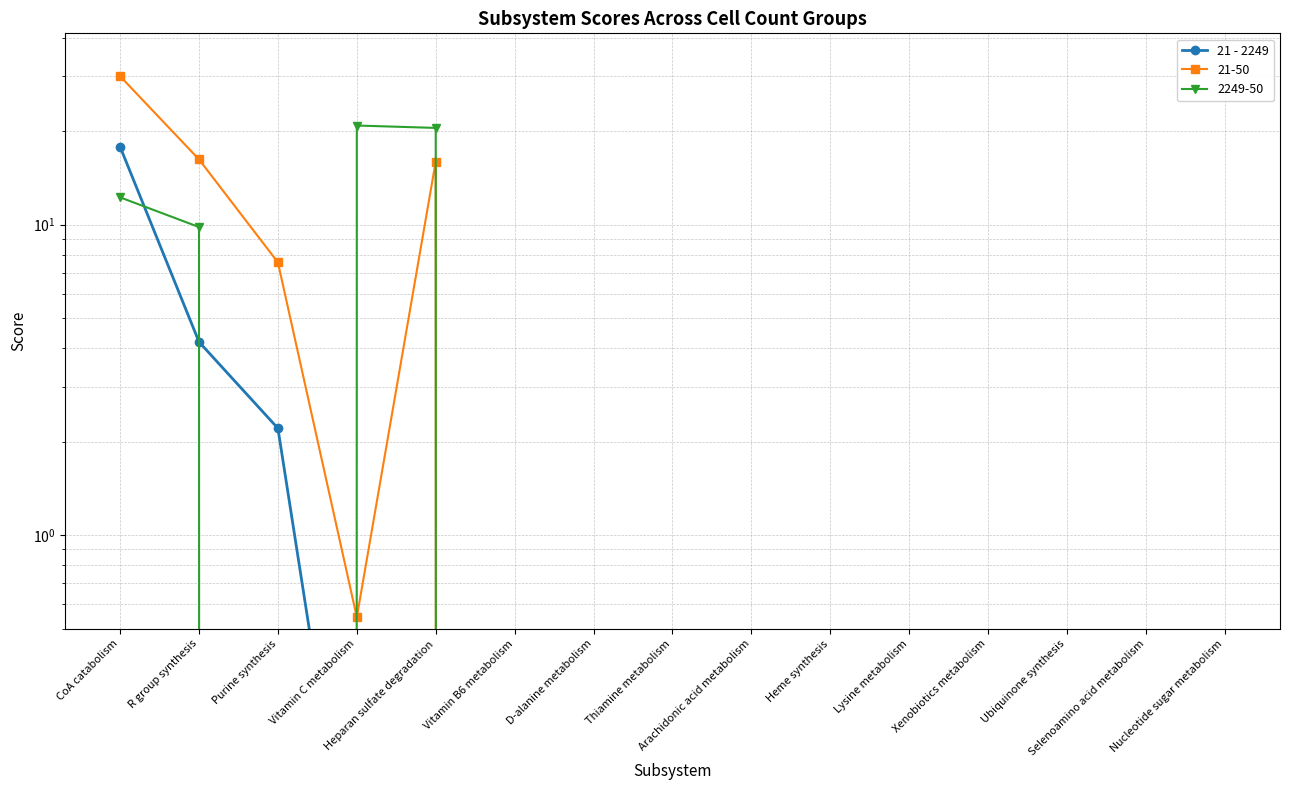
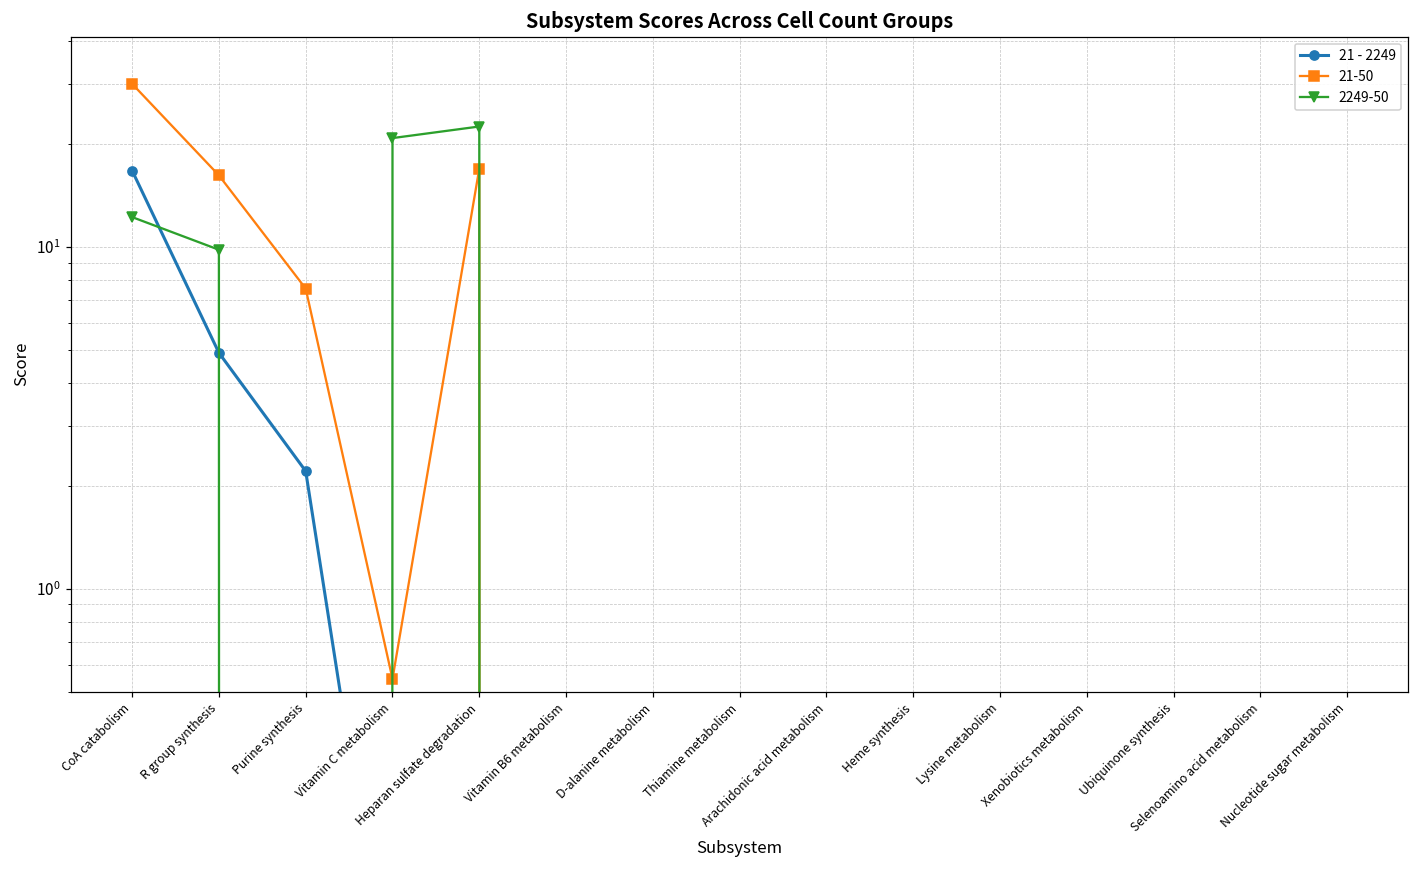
  {
    "21 - 2249": {
-     "CoA catabolism": 18,
-     "R group synthesis": 4.2,
+     "CoA catabolism": 17,
+     "R group synthesis": 4.9,
      "Purine synthesis": 2.2
    },
    "21-50": {
      "CoA catabolism": 30,
      "R group synthesis": 16,
      "Purine synthesis": 7.6,
      "Vitamin C metabolism": 0.54,
-     "Heparan sulfate degradation": 16
+     "Heparan sulfate degradation": 17
    },
    "2249-50": {
      "CoA catabolism": 12.2,
      "R group synthesis": 10,
      "Vitamin C metabolism": 21,
-     "Heparan sulfate degradation": 20
+     "Heparan sulfate degradation": 23
    }
  }
